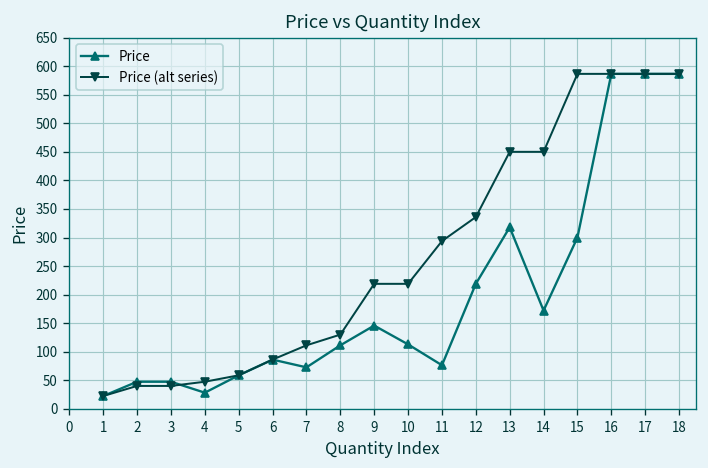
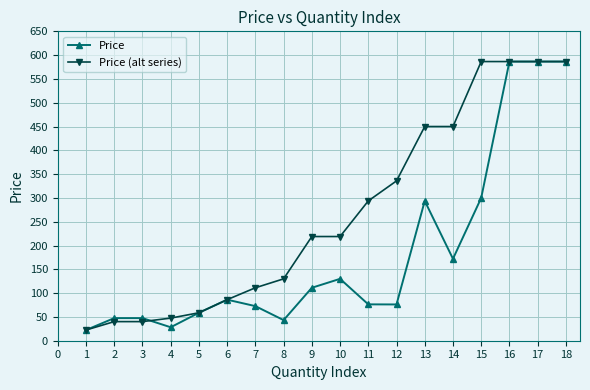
  {
    "Price": {
      "2": 50,
      "3": 50,
      "4": 30,
      "7": 70,
-     "8": 110,
-     "9": 150,
-     "10": 110,
+     "8": 40,
+     "9": 110,
+     "10": 130,
      "11": 80,
-     "12": 220,
-     "13": 320,
+     "12": 80,
+     "13": 290,
      "14": 170,
      "15": 300
    },
    "Price (alt series)": {
      "2": 40,
      "3": 40,
      "4": 50,
      "7": 110,
      "8": 130,
      "9": 220,
      "10": 220,
      "11": 290,
      "12": 340,
      "13": 450,
      "14": 450,
      "15": 590
    }
  }
